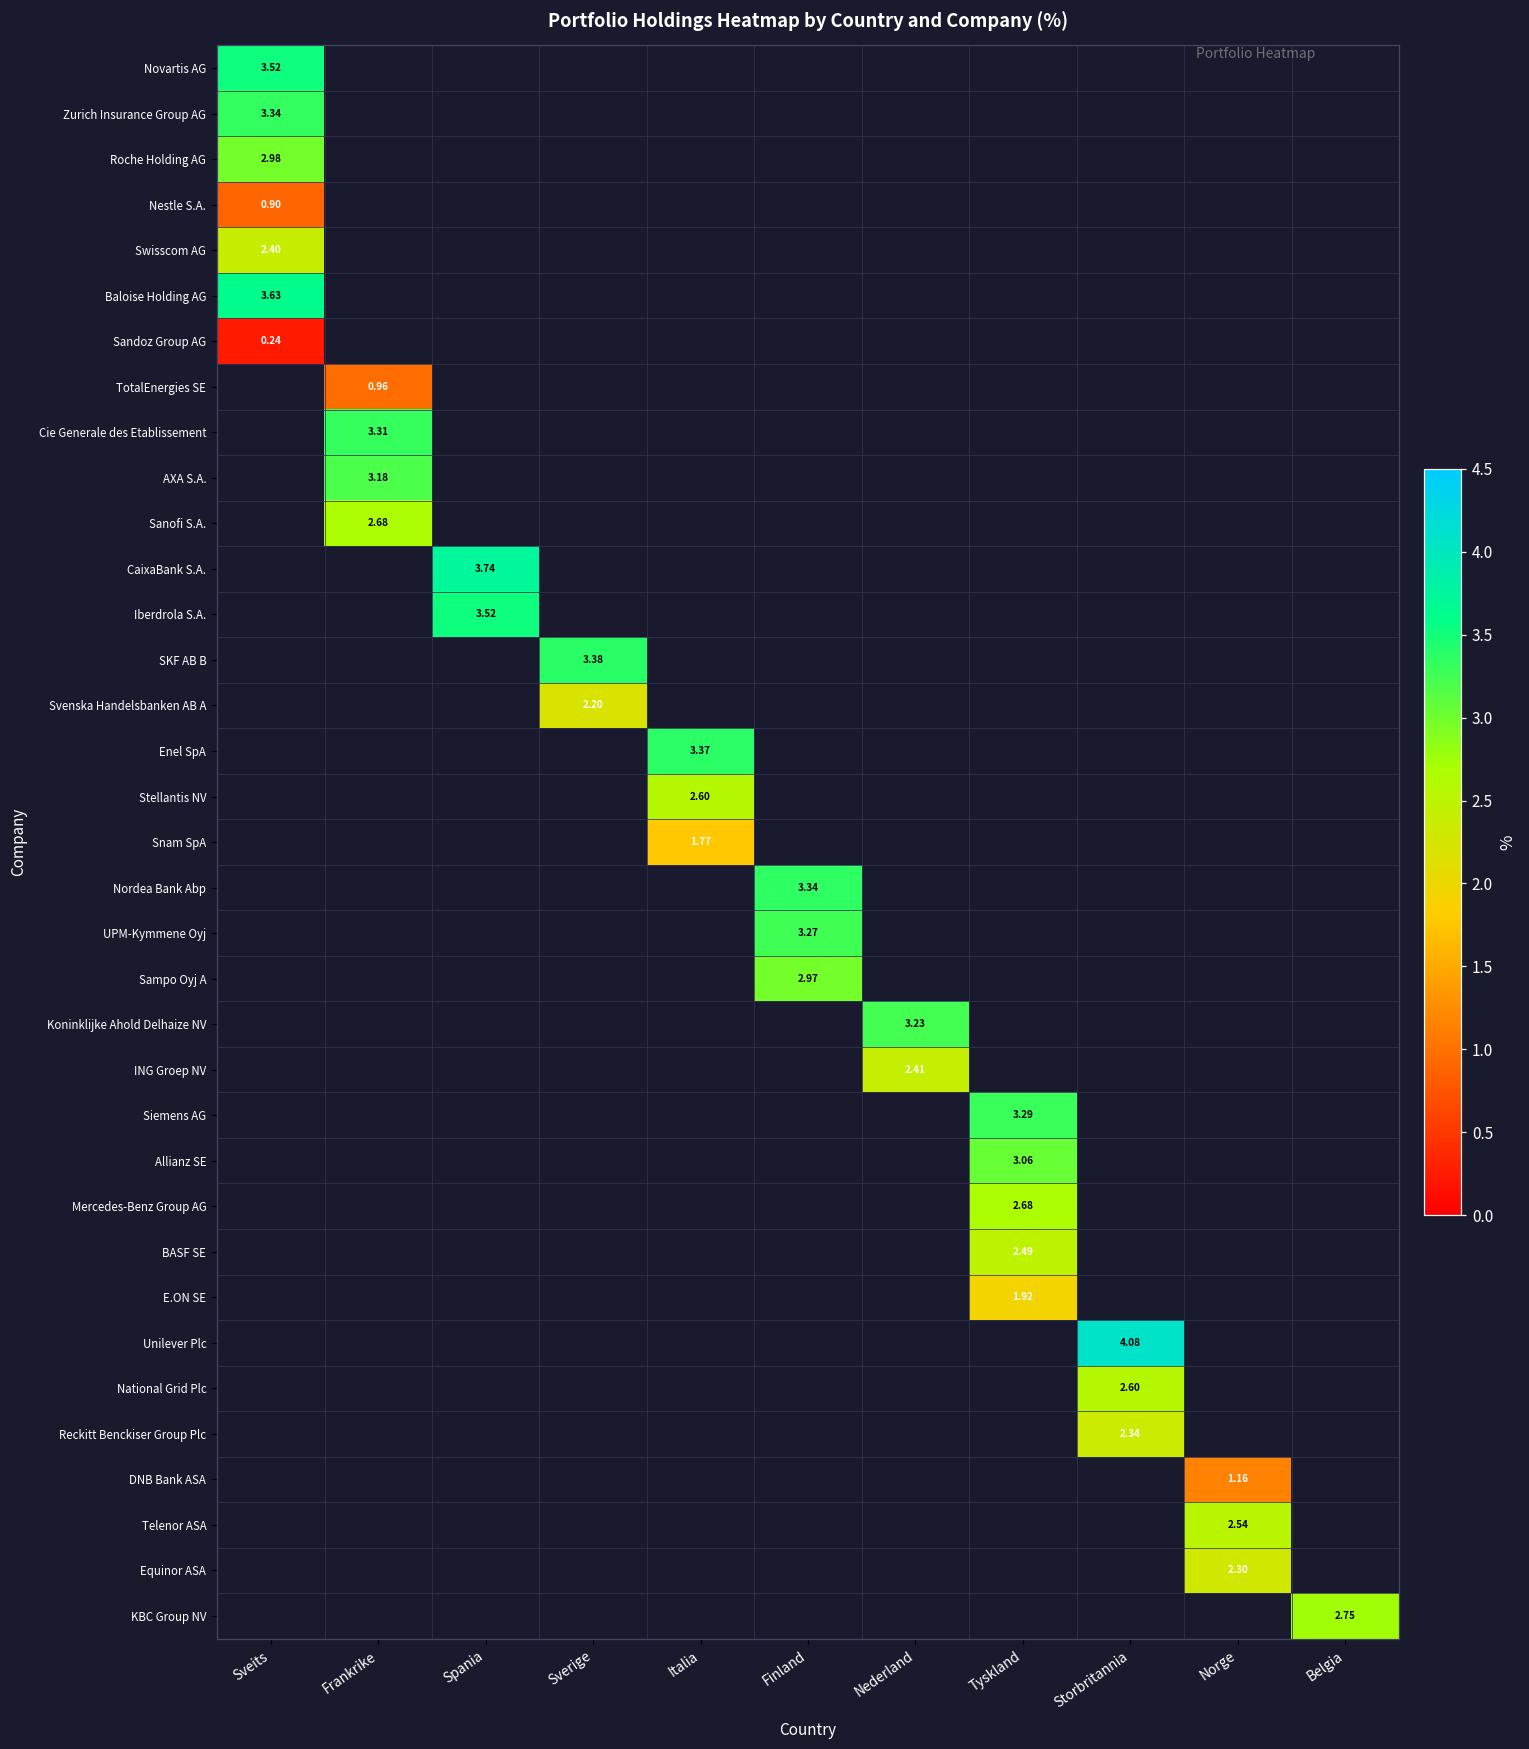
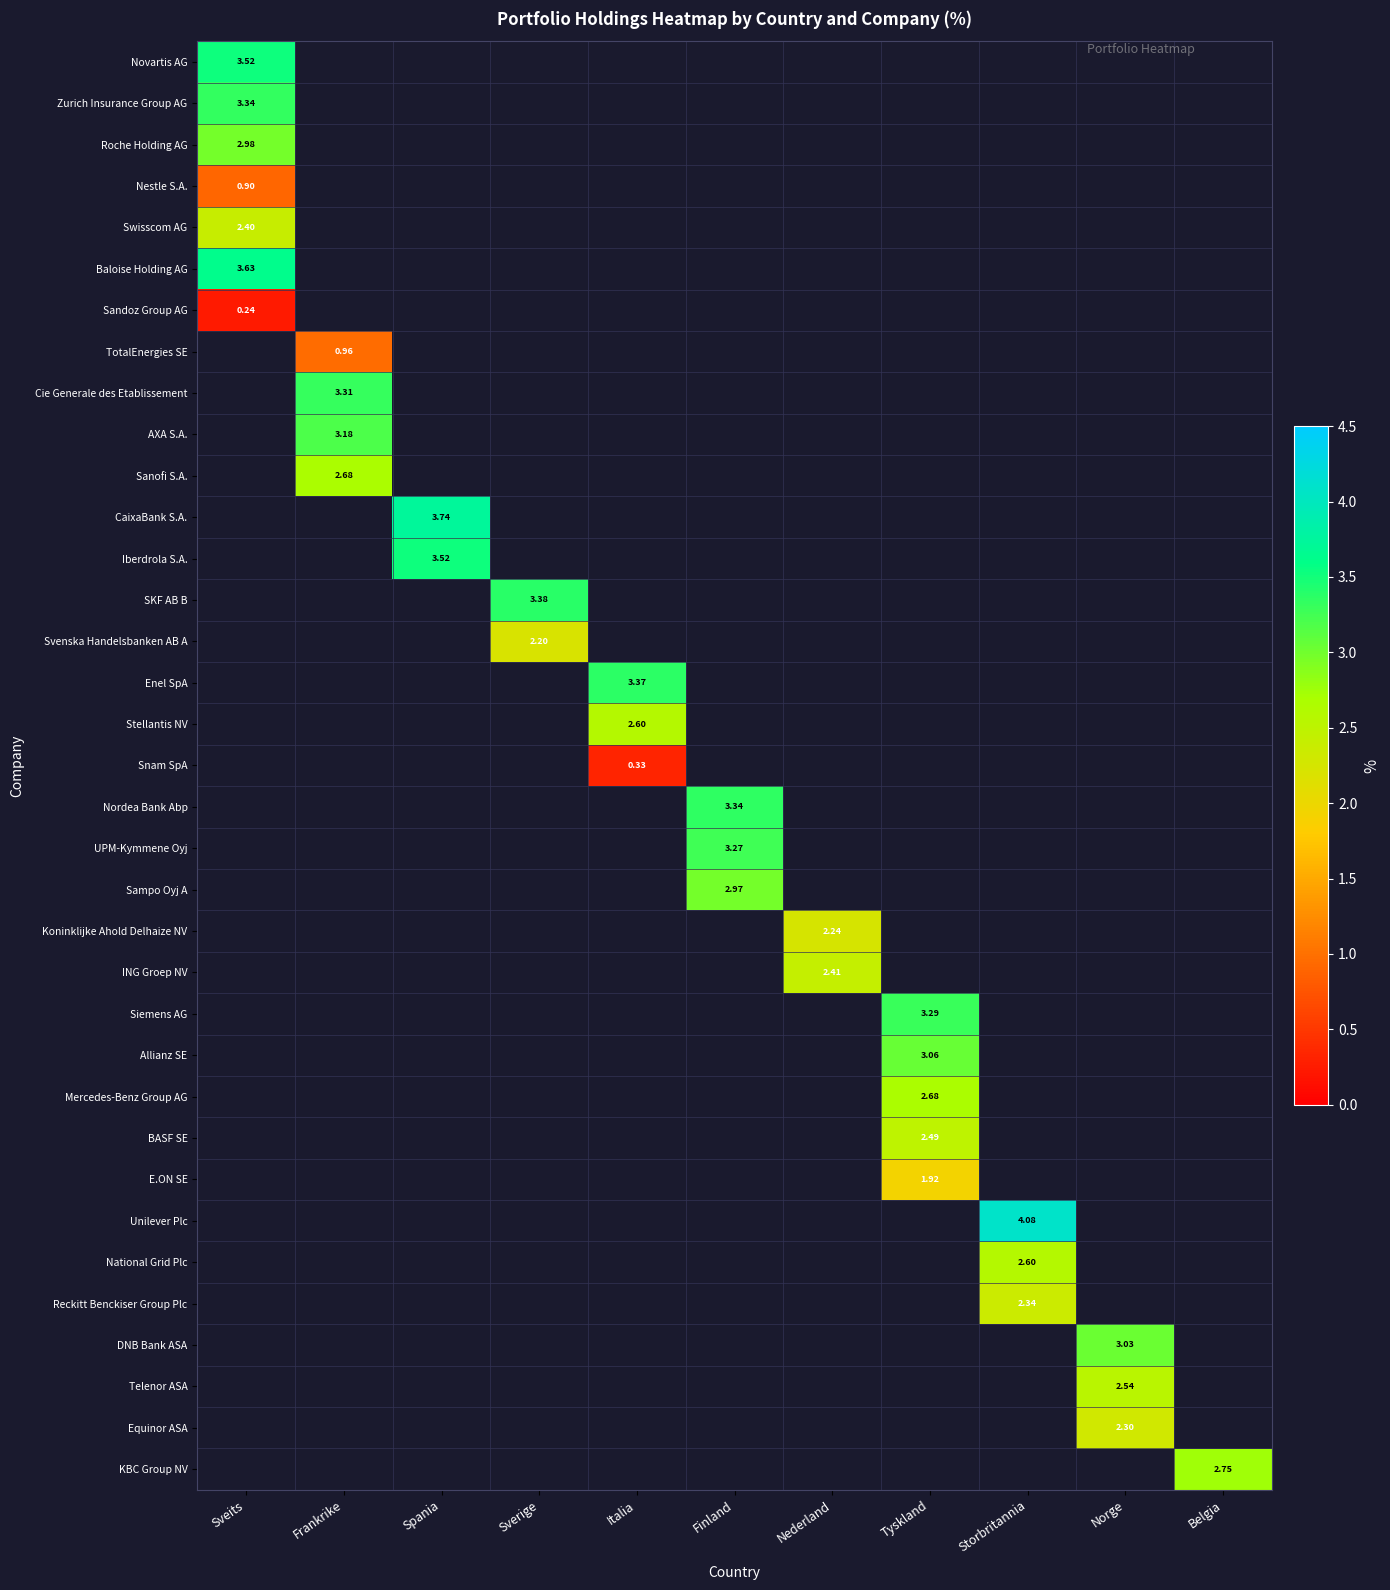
  {
    "Novartis AG": {
      "Sveits": 3.52
    },
    "Zurich Insurance Group AG": {
      "Sveits": 3.34
    },
    "Roche Holding AG": {
      "Sveits": 2.98
    },
    "Nestle S.A.": {
      "Sveits": 0.90
    },
    "Swisscom AG": {
      "Sveits": 2.40
    },
    "Baloise Holding AG": {
      "Sveits": 3.63
    },
    "Sandoz Group AG": {
      "Sveits": 0.24
    },
    "TotalEnergies SE": {
      "Frankrike": 0.96
    },
    "Cie Generale des Etablissement": {
      "Frankrike": 3.31
    },
    "AXA S.A.": {
      "Frankrike": 3.18
    },
    "Sanofi S.A.": {
      "Frankrike": 2.68
    },
    "CaixaBank S.A.": {
      "Spania": 3.74
    },
    "Iberdrola S.A.": {
      "Spania": 3.52
    },
    "SKF AB B": {
      "Sverige": 3.38
    },
    "Svenska Handelsbanken AB A": {
      "Sverige": 2.20
    },
    "Enel SpA": {
      "Italia": 3.37
    },
    "Stellantis NV": {
      "Italia": 2.60
    },
    "Snam SpA": {
-     "Italia": 1.77
+     "Italia": 0.33
    },
    "Nordea Bank Abp": {
      "Finland": 3.34
    },
    "UPM-Kymmene Oyj": {
      "Finland": 3.27
    },
    "Sampo Oyj A": {
      "Finland": 2.97
    },
    "Koninklijke Ahold Delhaize NV": {
-     "Nederland": 3.23
+     "Nederland": 2.24
    },
    "ING Groep NV": {
      "Nederland": 2.41
    },
    "Siemens AG": {
      "Tyskland": 3.29
    },
    "Allianz SE": {
      "Tyskland": 3.06
    },
    "Mercedes-Benz Group AG": {
      "Tyskland": 2.68
    },
    "BASF SE": {
      "Tyskland": 2.49
    },
    "E.ON SE": {
      "Tyskland": 1.92
    },
    "Unilever Plc": {
      "Storbritannia": 4.08
    },
    "National Grid Plc": {
      "Storbritannia": 2.60
    },
    "Reckitt Benckiser Group Plc": {
      "Storbritannia": 2.34
    },
    "DNB Bank ASA": {
-     "Norge": 1.16
+     "Norge": 3.03
    },
    "Telenor ASA": {
      "Norge": 2.54
    },
    "Equinor ASA": {
      "Norge": 2.30
    },
    "KBC Group NV": {
      "Belgia": 2.75
    }
  }
